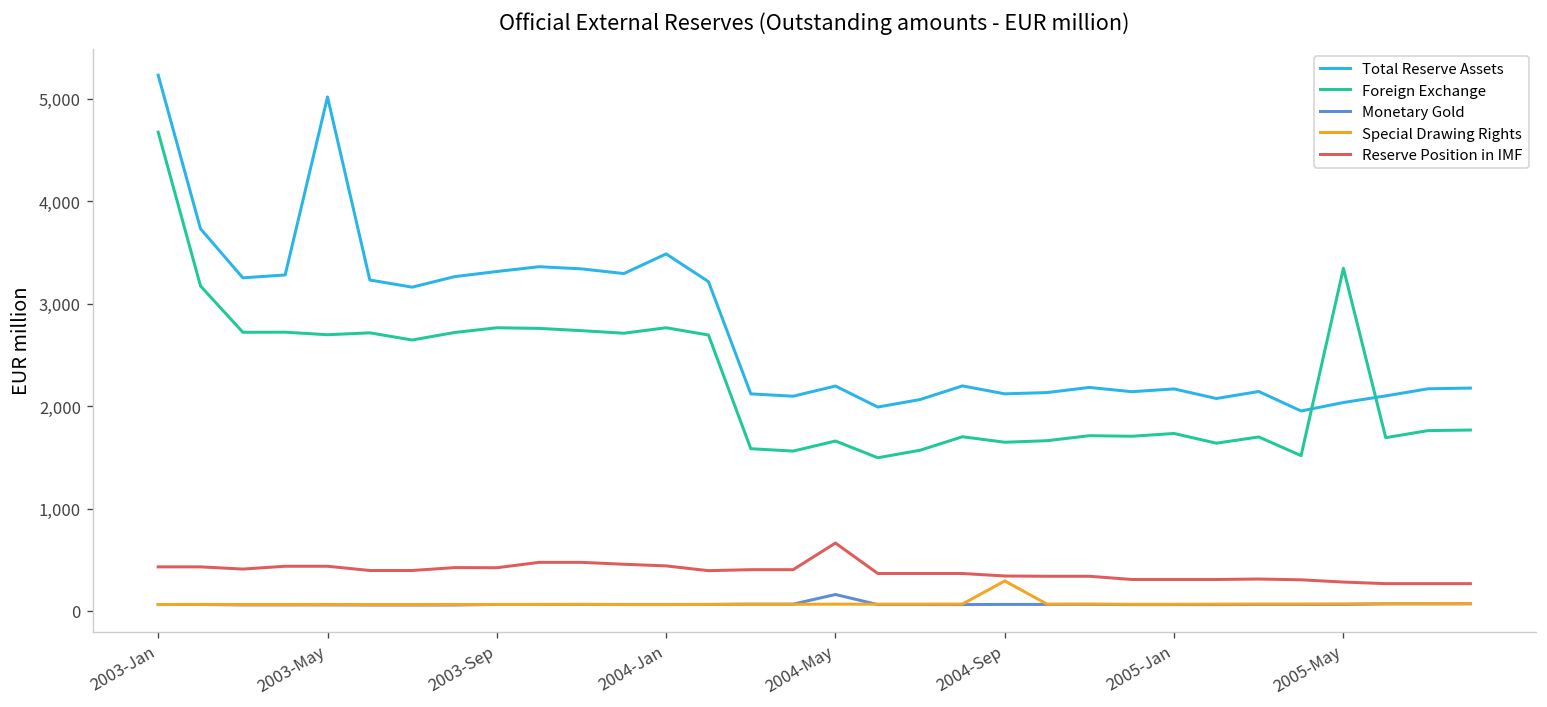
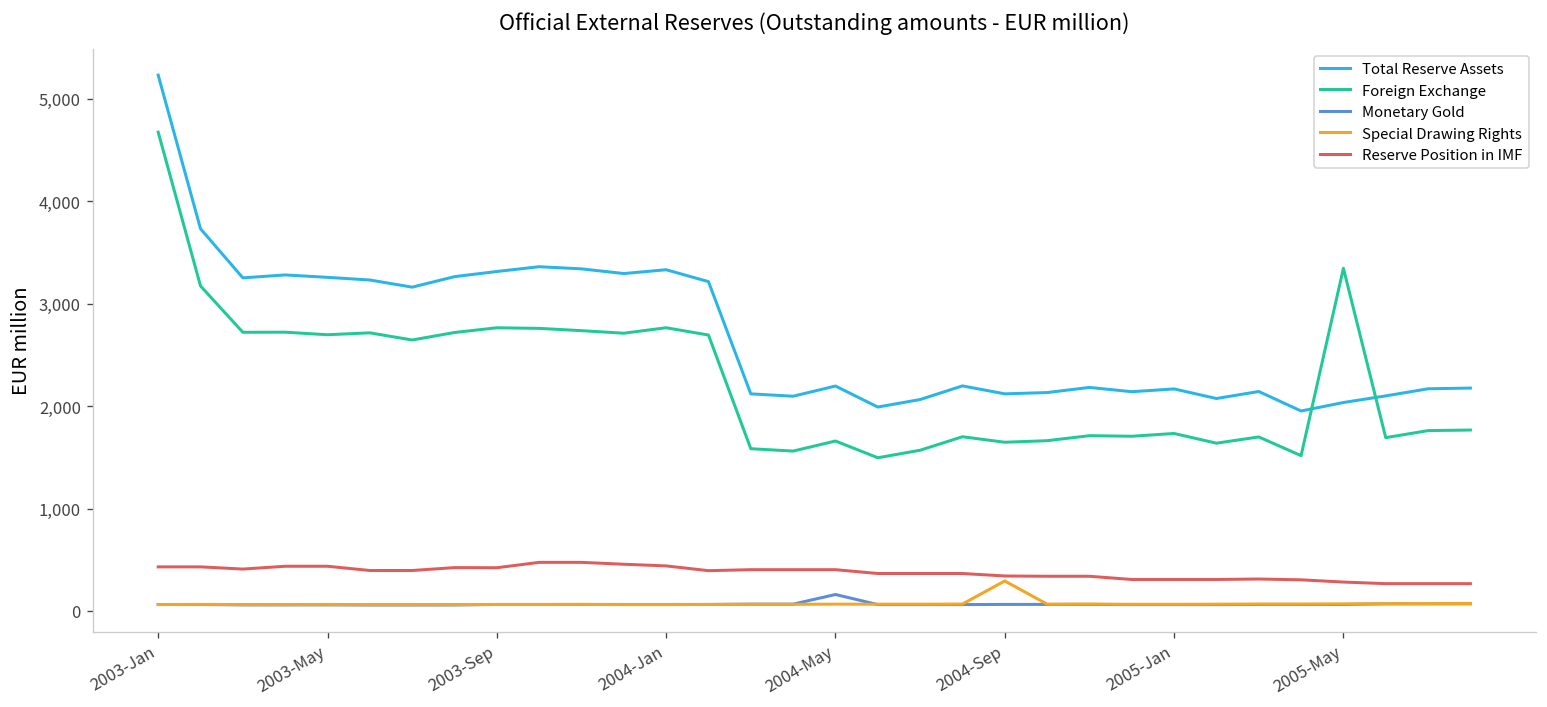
  {
    "Total Reserve Assets": {
      "2003-Jan": "5,200",
-     "2003-May": "5,000",
+     "2003-May": "3,300",
      "2003-Sep": "3,300",
-     "2004-Jan": "3,500",
+     "2004-Jan": "3,300",
      "2004-May": "2,200",
      "2004-Sep": "2,100",
      "2005-Jan": "2,200",
      "2005-May": "2,000"
    },
    "Foreign Exchange": {
      "2003-Jan": "4,700",
      "2003-May": "2,700",
      "2003-Sep": "2,800",
      "2004-Jan": "2,800",
      "2004-May": "1,700",
      "2004-Sep": "1,600",
      "2005-Jan": "1,700",
      "2005-May": "3,300"
    },
    "Monetary Gold": {
      "2004-May": "200",
      "2004-Sep": "100"
    },
    "Special Drawing Rights": {
      "2004-May": "100",
      "2004-Sep": "300"
    },
    "Reserve Position in IMF": {
      "2003-Jan": "400",
      "2003-May": "400",
      "2003-Sep": "400",
      "2004-Jan": "400",
-     "2004-May": "700",
+     "2004-May": "400",
      "2004-Sep": "300",
      "2005-Jan": "300",
      "2005-May": "300"
    }
  }
